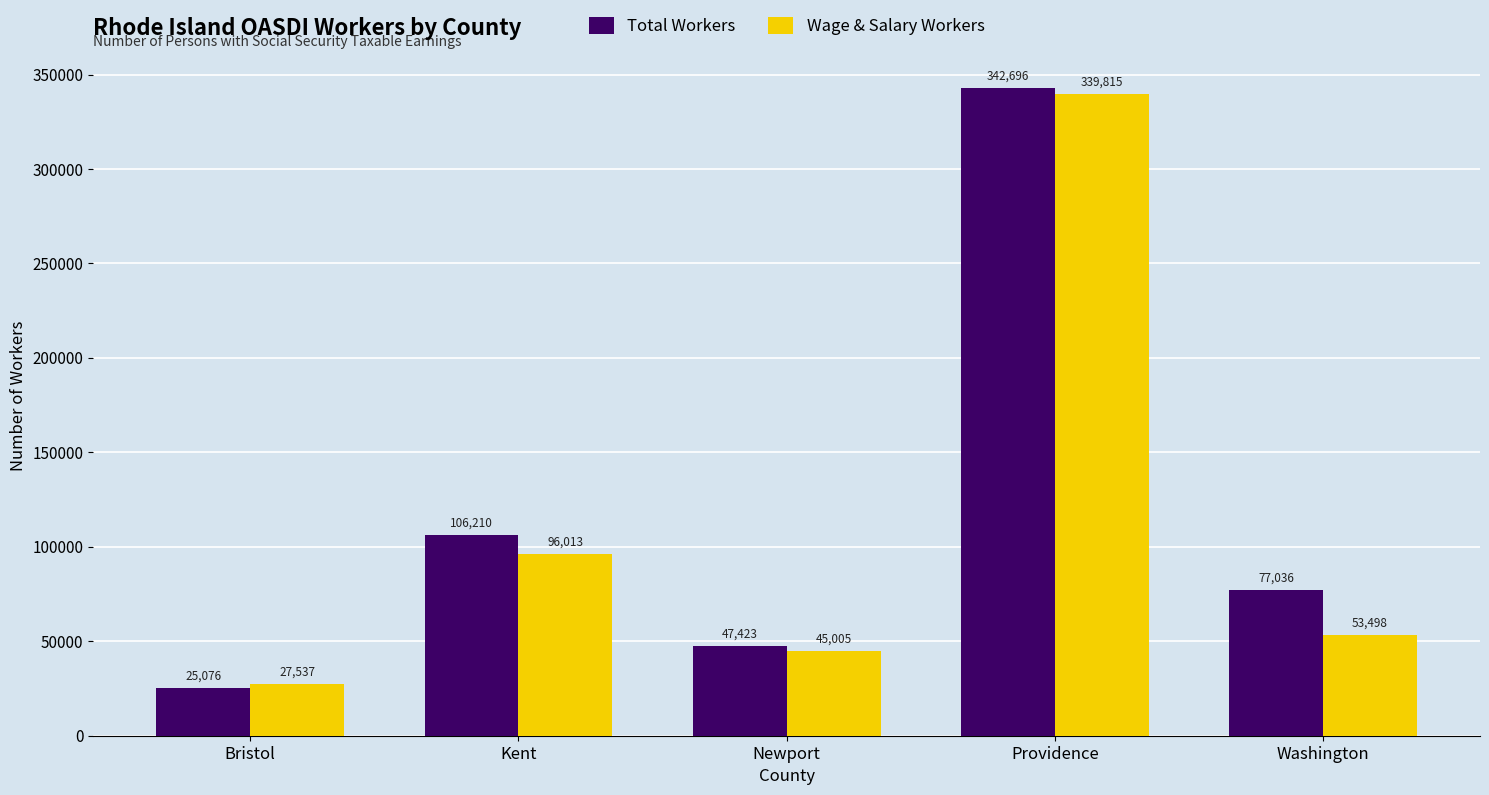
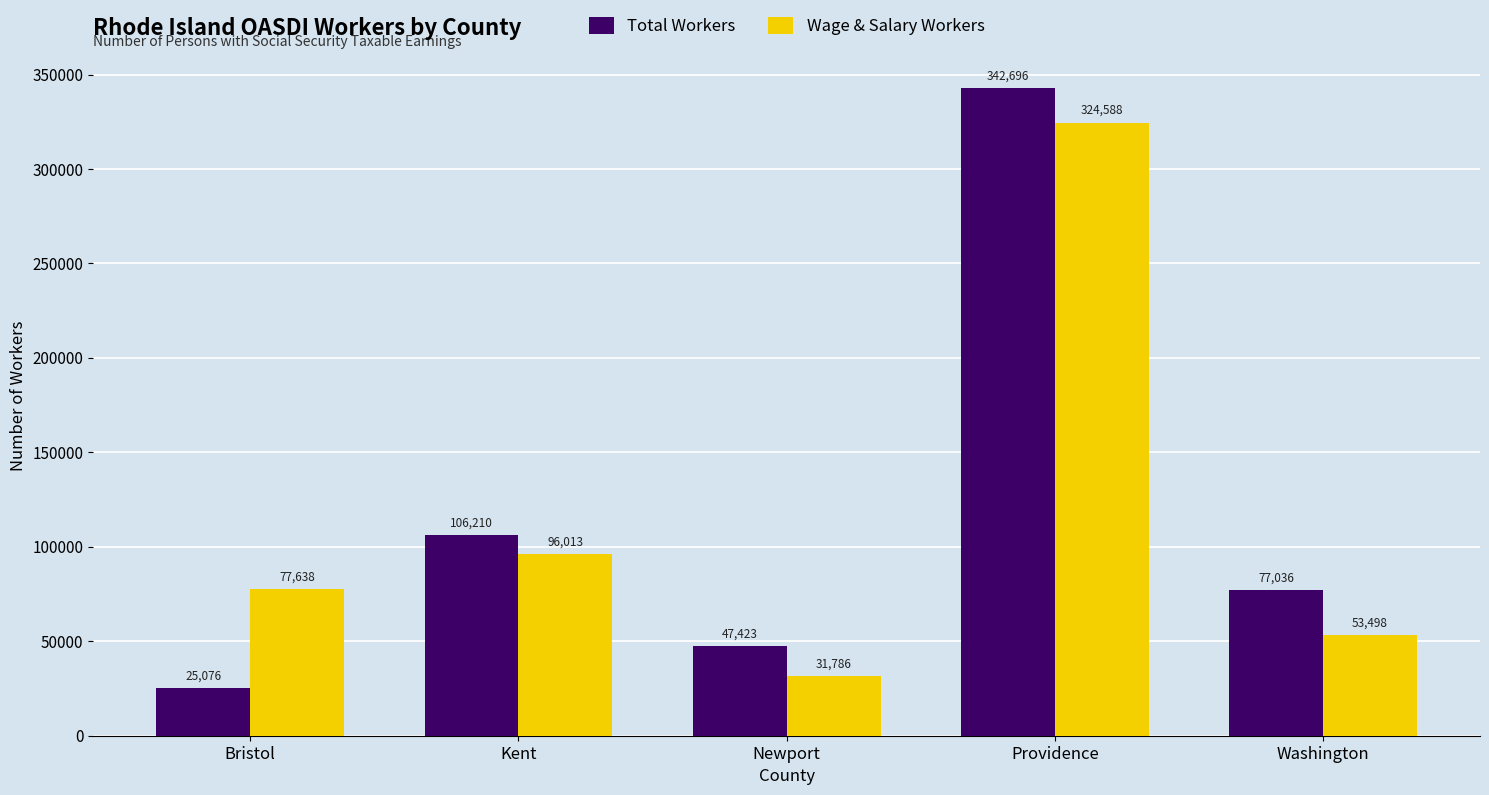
  {
    "Total Workers": {
      "Bristol": "25,076",
      "Kent": "106,210",
      "Newport": "47,423",
      "Providence": "342,696",
      "Washington": "77,036"
    },
    "Wage & Salary Workers": {
-     "Bristol": "27,537",
+     "Bristol": "77,638",
      "Kent": "96,013",
-     "Newport": "45,005",
-     "Providence": "339,815",
+     "Newport": "31,786",
+     "Providence": "324,588",
      "Washington": "53,498"
    }
  }
